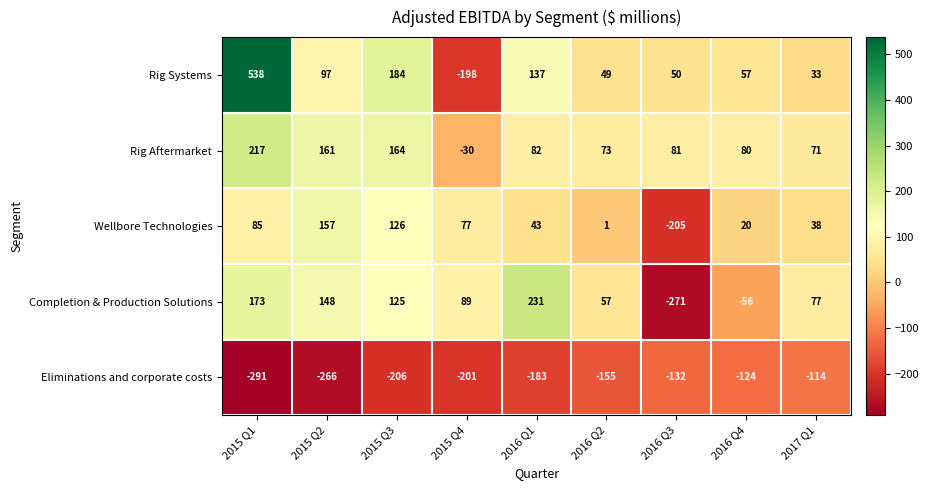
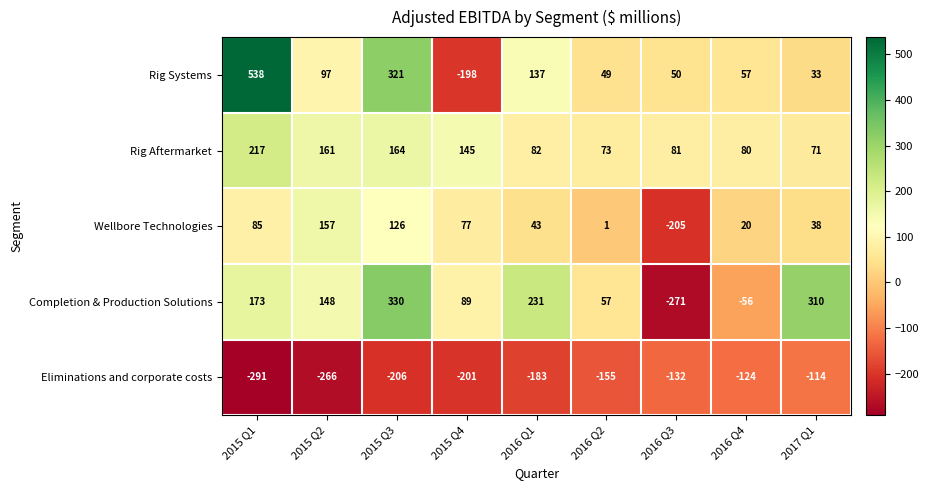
  {
    "Rig Systems": {
      "2015 Q1": 538,
      "2015 Q2": 97,
-     "2015 Q3": 184,
+     "2015 Q3": 321,
      "2015 Q4": -198,
      "2016 Q1": 137,
      "2016 Q2": 49,
      "2016 Q3": 50,
      "2016 Q4": 57,
      "2017 Q1": 33
    },
    "Rig Aftermarket": {
      "2015 Q1": 217,
      "2015 Q2": 161,
      "2015 Q3": 164,
-     "2015 Q4": -30,
+     "2015 Q4": 145,
      "2016 Q1": 82,
      "2016 Q2": 73,
      "2016 Q3": 81,
      "2016 Q4": 80,
      "2017 Q1": 71
    },
    "Wellbore Technologies": {
      "2015 Q1": 85,
      "2015 Q2": 157,
      "2015 Q3": 126,
      "2015 Q4": 77,
      "2016 Q1": 43,
      "2016 Q2": 1,
      "2016 Q3": -205,
      "2016 Q4": 20,
      "2017 Q1": 38
    },
    "Completion & Production Solutions": {
      "2015 Q1": 173,
      "2015 Q2": 148,
-     "2015 Q3": 125,
+     "2015 Q3": 330,
      "2015 Q4": 89,
      "2016 Q1": 231,
      "2016 Q2": 57,
      "2016 Q3": -271,
      "2016 Q4": -56,
-     "2017 Q1": 77
+     "2017 Q1": 310
    },
    "Eliminations and corporate costs": {
      "2015 Q1": -291,
      "2015 Q2": -266,
      "2015 Q3": -206,
      "2015 Q4": -201,
      "2016 Q1": -183,
      "2016 Q2": -155,
      "2016 Q3": -132,
      "2016 Q4": -124,
      "2017 Q1": -114
    }
  }
